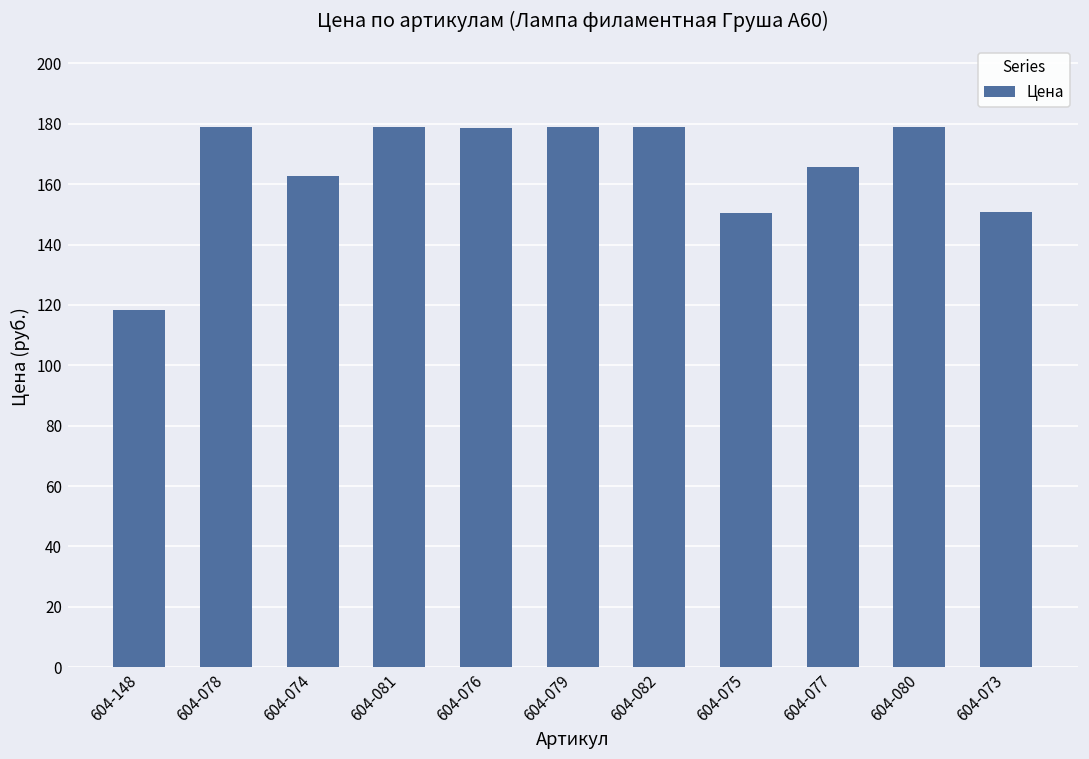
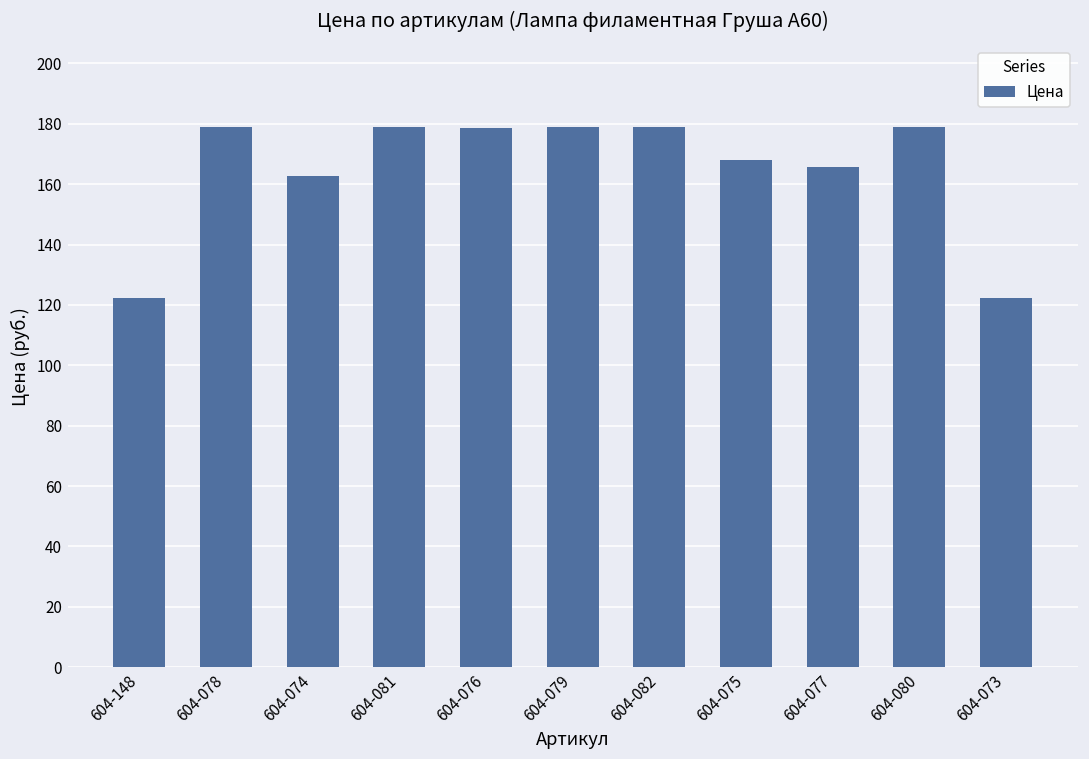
  {
-   "604-148": 118,
+   "604-148": 122,
    "604-078": 179,
    "604-074": 163,
    "604-081": 179,
    "604-076": 179,
    "604-079": 179,
    "604-082": 179,
-   "604-075": 150,
+   "604-075": 168,
    "604-077": 166,
    "604-080": 179,
-   "604-073": 151
+   "604-073": 122
  }
